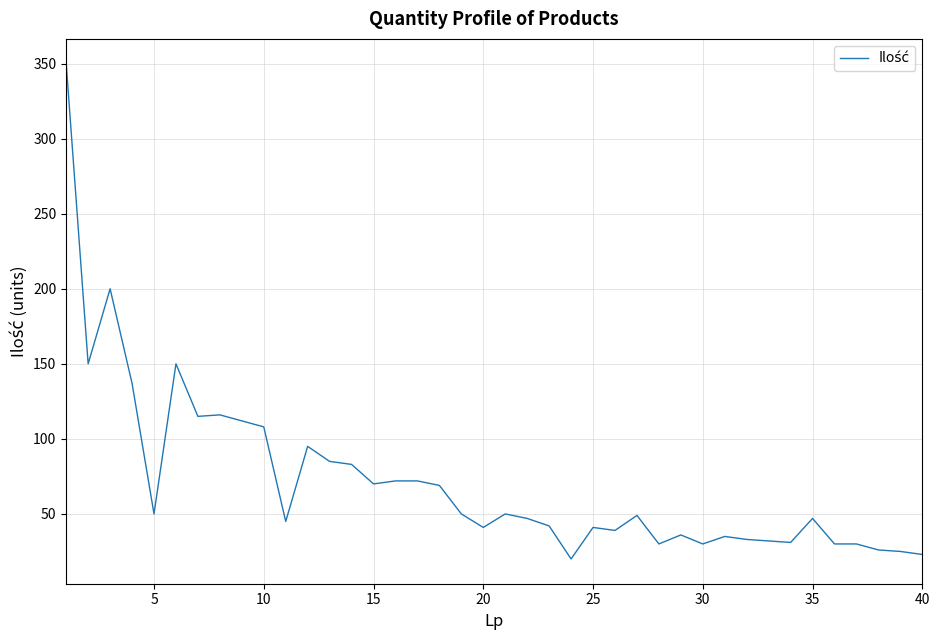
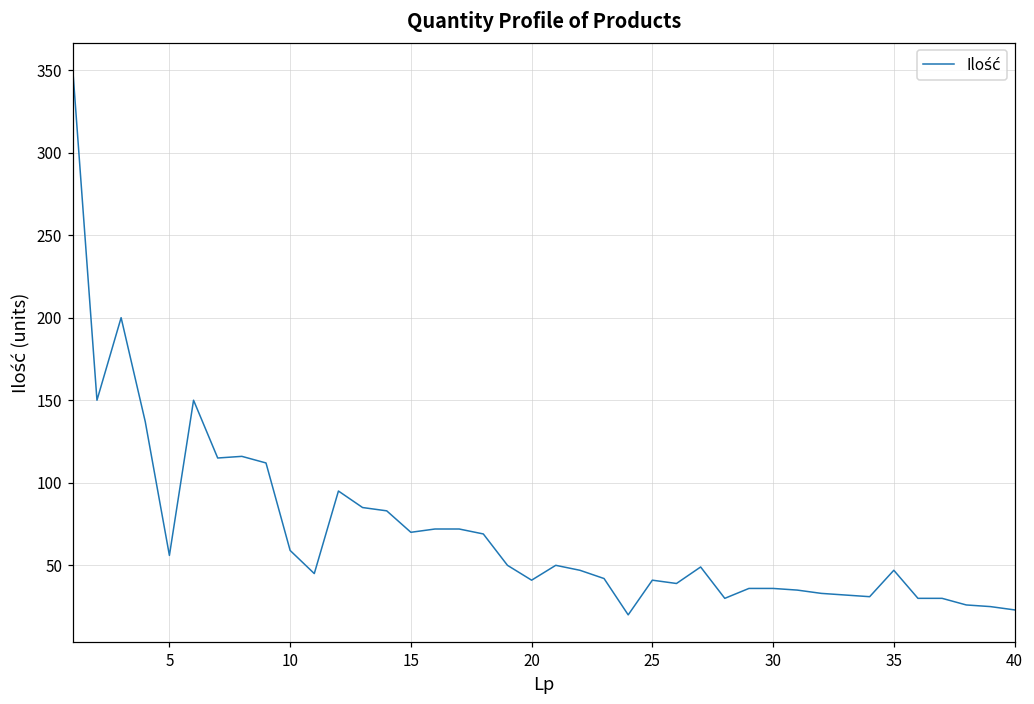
  {
-   "5": 50,
-   "10": 108,
+   "5": 56,
+   "10": 59,
    "15": 70,
    "20": 41,
    "25": 41,
-   "30": 30,
+   "30": 36,
    "35": 47,
    "40": 23
  }
